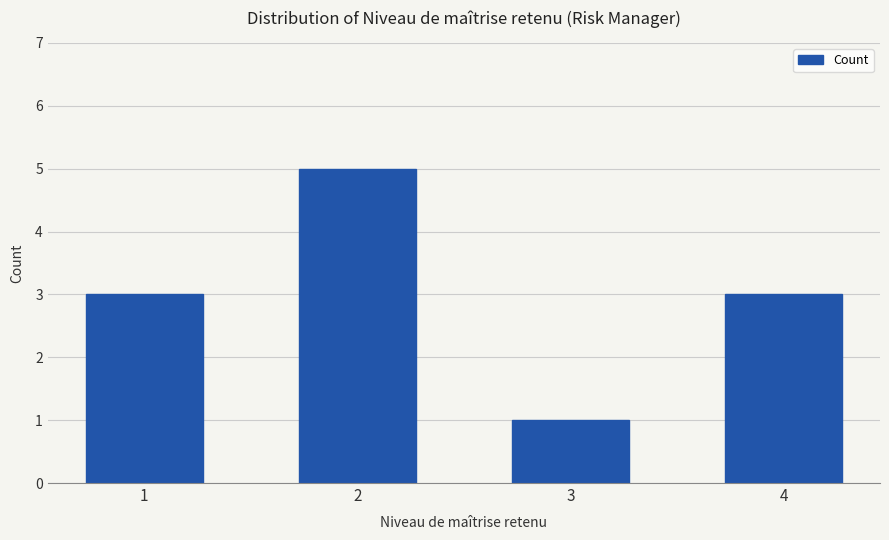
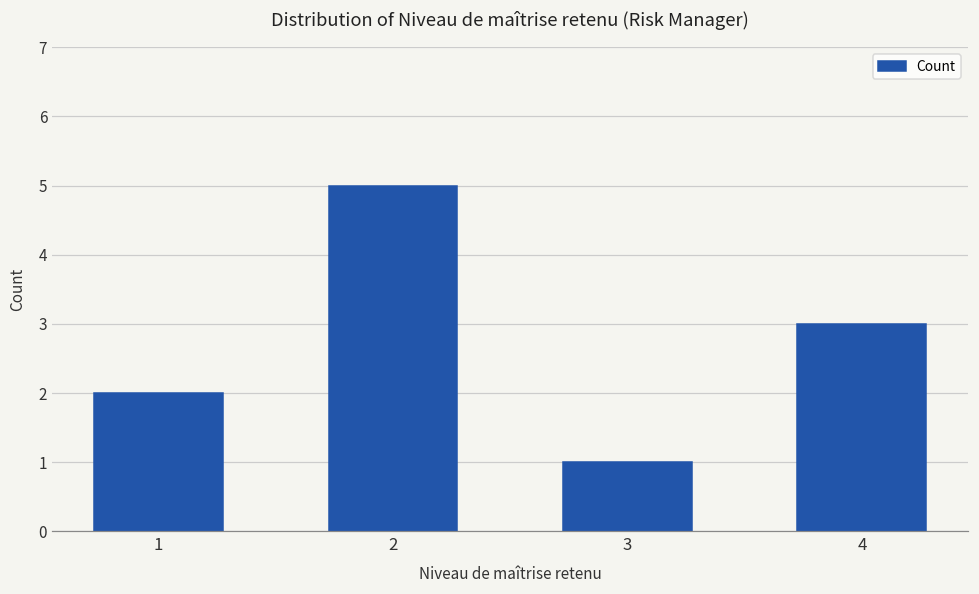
  {
-   "1": 3,
+   "1": 2,
    "2": 5,
    "3": 1,
    "4": 3
  }
